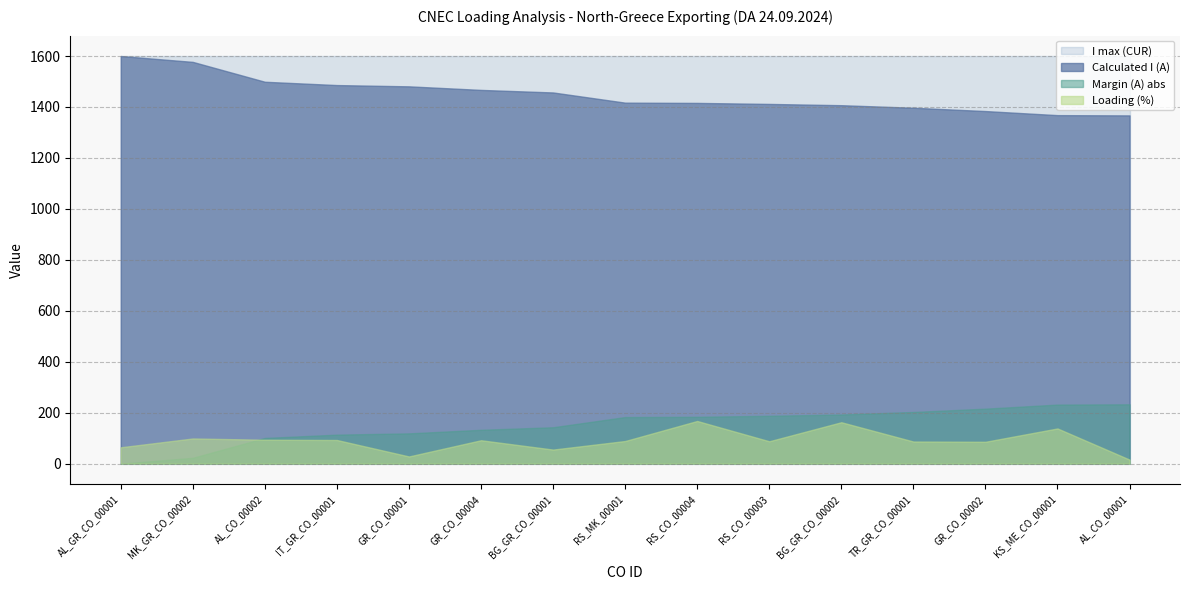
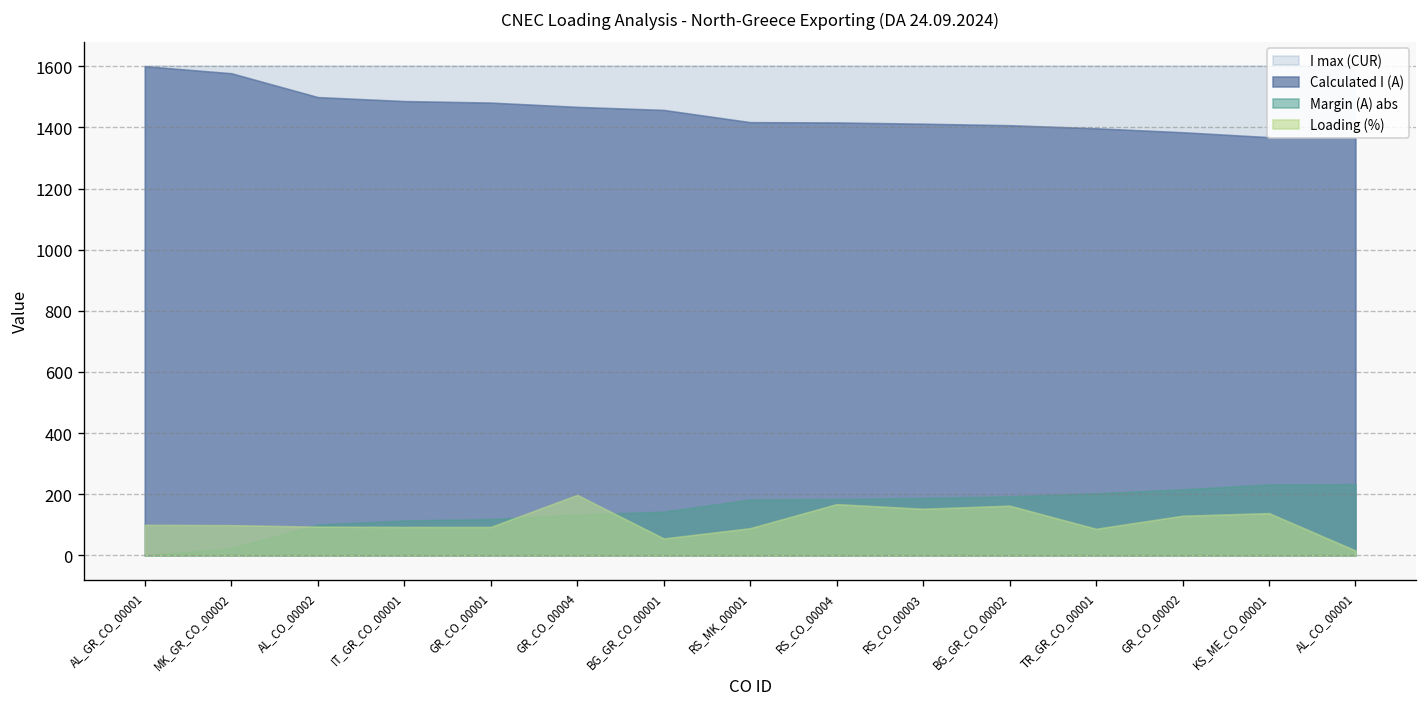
  {
    "I max (CUR)": {
      "MK_GR_CO_00002": 1600,
      "AL_CO_00002": 1600,
      "IT_GR_CO_00001": 1600,
      "GR_CO_00001": 1600,
      "GR_CO_00004": 1600,
      "BG_GR_CO_00001": 1600,
      "RS_MK_00001": 1600,
      "RS_CO_00004": 1600,
      "RS_CO_00003": 1600,
      "BG_GR_CO_00002": 1600,
      "TR_GR_CO_00001": 1600,
      "GR_CO_00002": 1600
    },
    "Loading (%)": {
-     "AL_GR_CO_00001": 60,
+     "AL_GR_CO_00001": 100,
      "MK_GR_CO_00002": 100,
      "IT_GR_CO_00001": 90,
-     "GR_CO_00001": 30,
-     "GR_CO_00004": 90,
+     "GR_CO_00001": 90,
+     "GR_CO_00004": 200,
      "BG_GR_CO_00001": 60,
      "RS_MK_00001": 90,
      "RS_CO_00004": 170,
-     "RS_CO_00003": 90,
+     "RS_CO_00003": 150,
      "BG_GR_CO_00002": 160,
      "TR_GR_CO_00001": 90,
-     "GR_CO_00002": 90,
+     "GR_CO_00002": 130,
      "KS_ME_CO_00001": 140,
      "AL_CO_00001": 20
    }
  }
